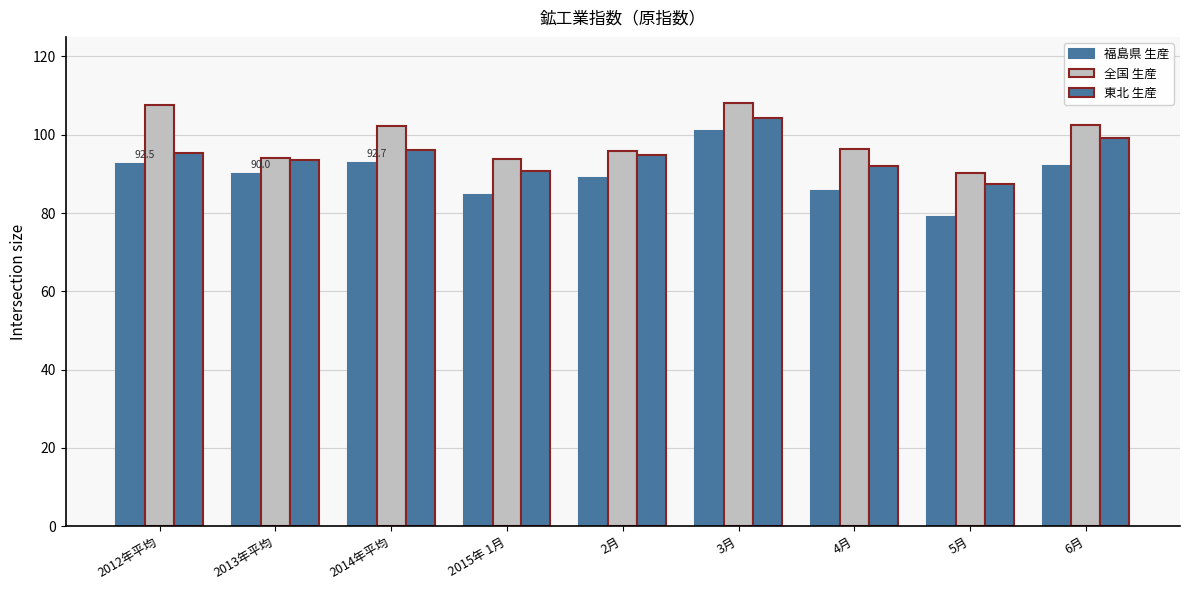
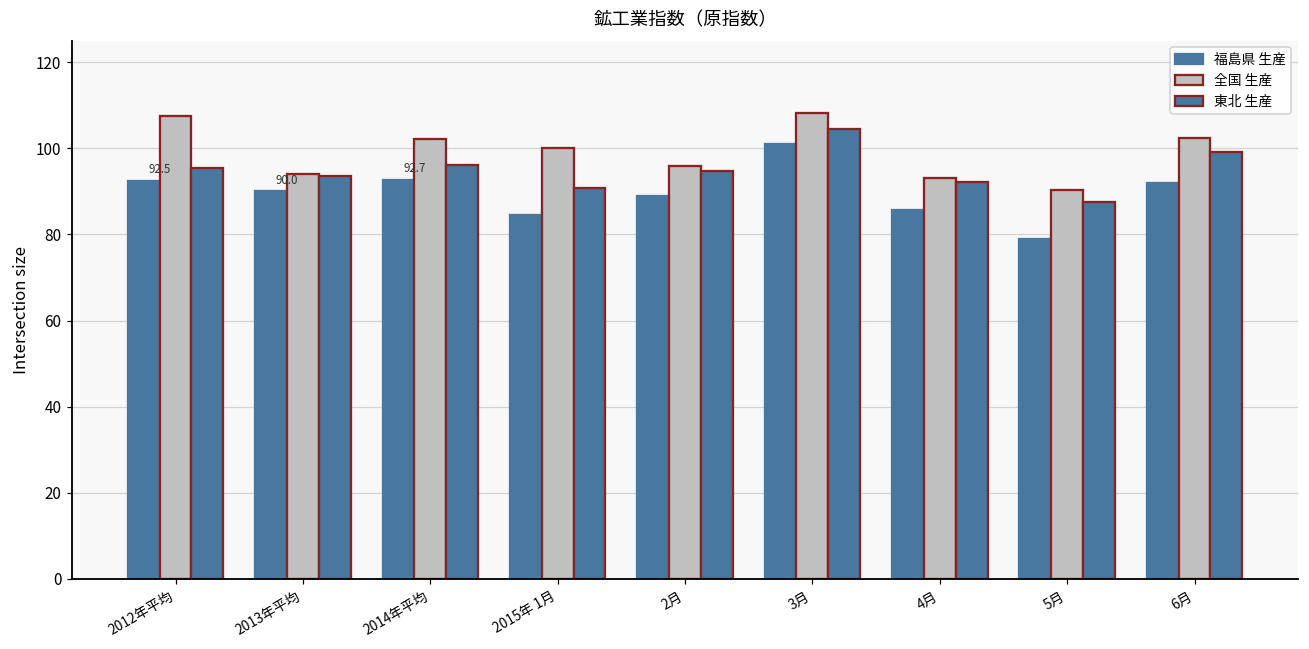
  {
    "全国 生産": {
-     "2015年 1月": 94,
+     "2015年 1月": 100,
      "2月": 96,
      "3月": 108,
-     "4月": 96,
+     "4月": 93,
      "5月": 90,
      "6月": 102
    }
  }
